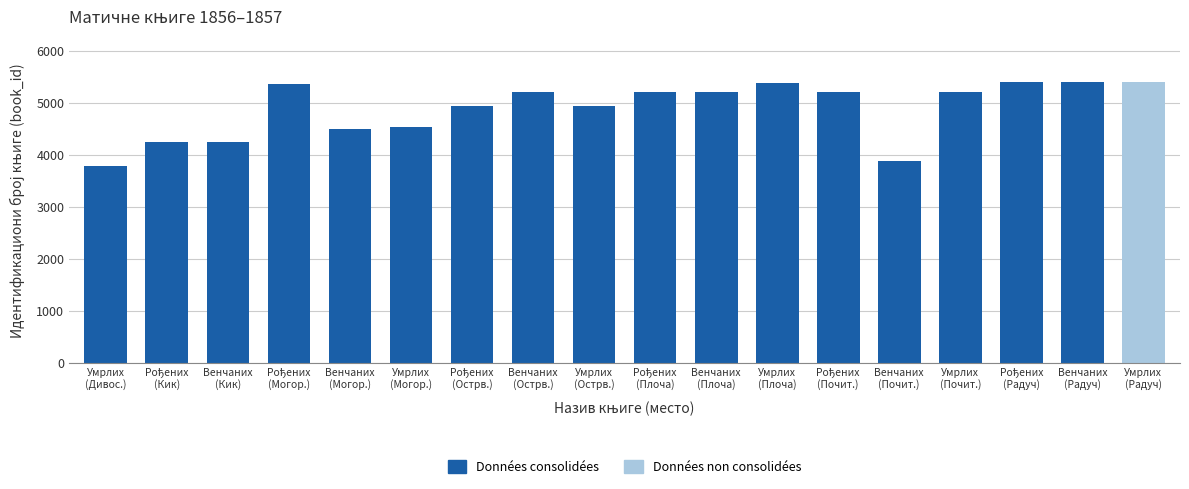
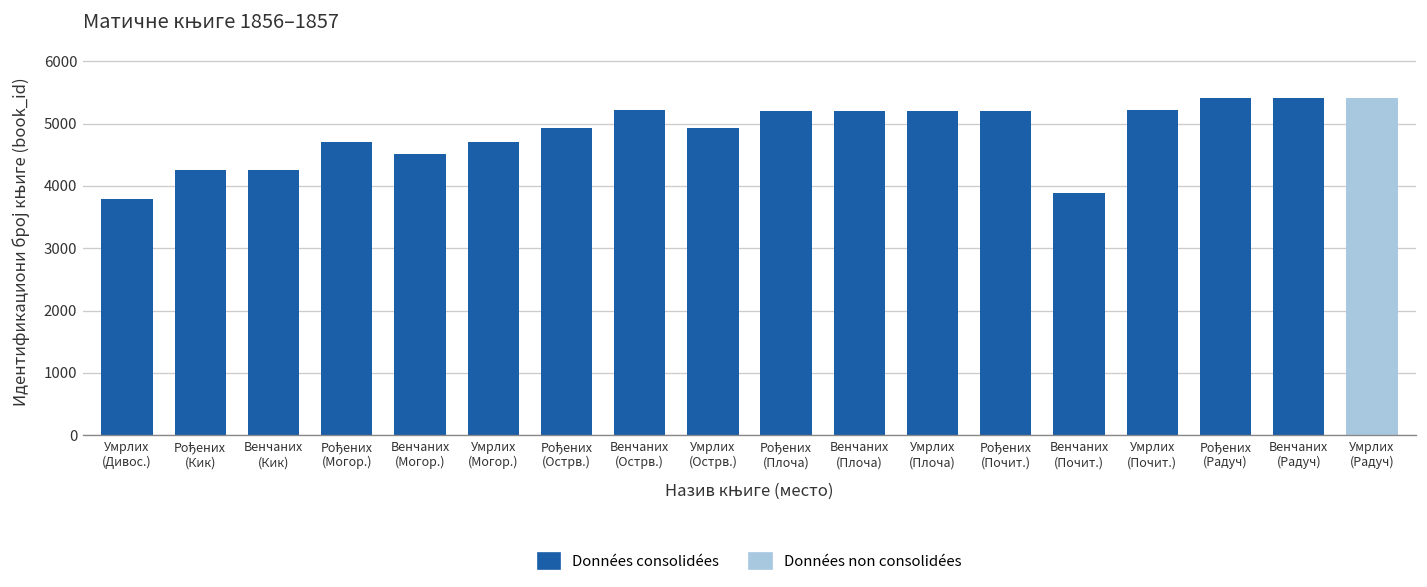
  {
    "Умрлих (Дивос.)": 3800,
    "Рођених (Кик)": 4300,
    "Венчаних (Кик)": 4300,
-   "Рођених (Могор.)": 5400,
+   "Рођених (Могор.)": 4700,
    "Венчаних (Могор.)": 4500,
-   "Умрлих (Могор.)": 4500,
+   "Умрлих (Могор.)": 4700,
    "Рођених (Острв.)": 4900,
    "Венчаних (Острв.)": 5200,
    "Умрлих (Острв.)": 4900,
    "Рођених (Плоча)": 5200,
    "Венчаних (Плоча)": 5200,
-   "Умрлих (Плоча)": 5400,
+   "Умрлих (Плоча)": 5200,
    "Рођених (Почит.)": 5200,
    "Венчаних (Почит.)": 3900,
    "Умрлих (Почит.)": 5200,
    "Рођених (Радуч)": 5400,
    "Венчаних (Радуч)": 5400,
    "Умрлих (Радуч)": 5400
  }
